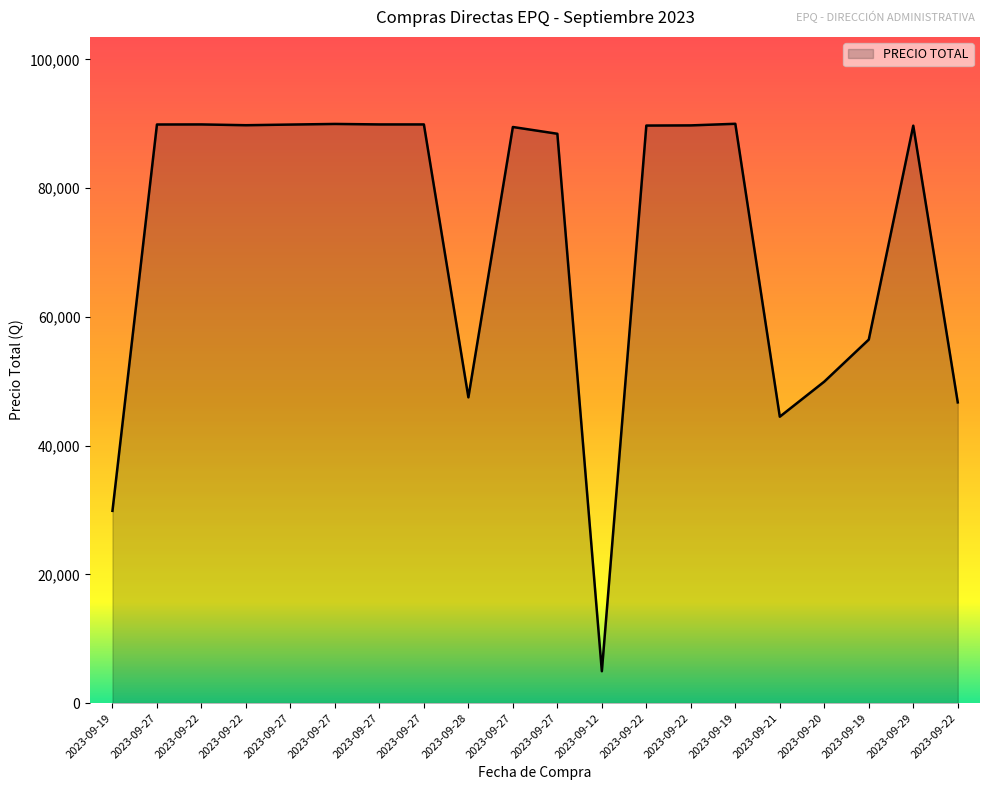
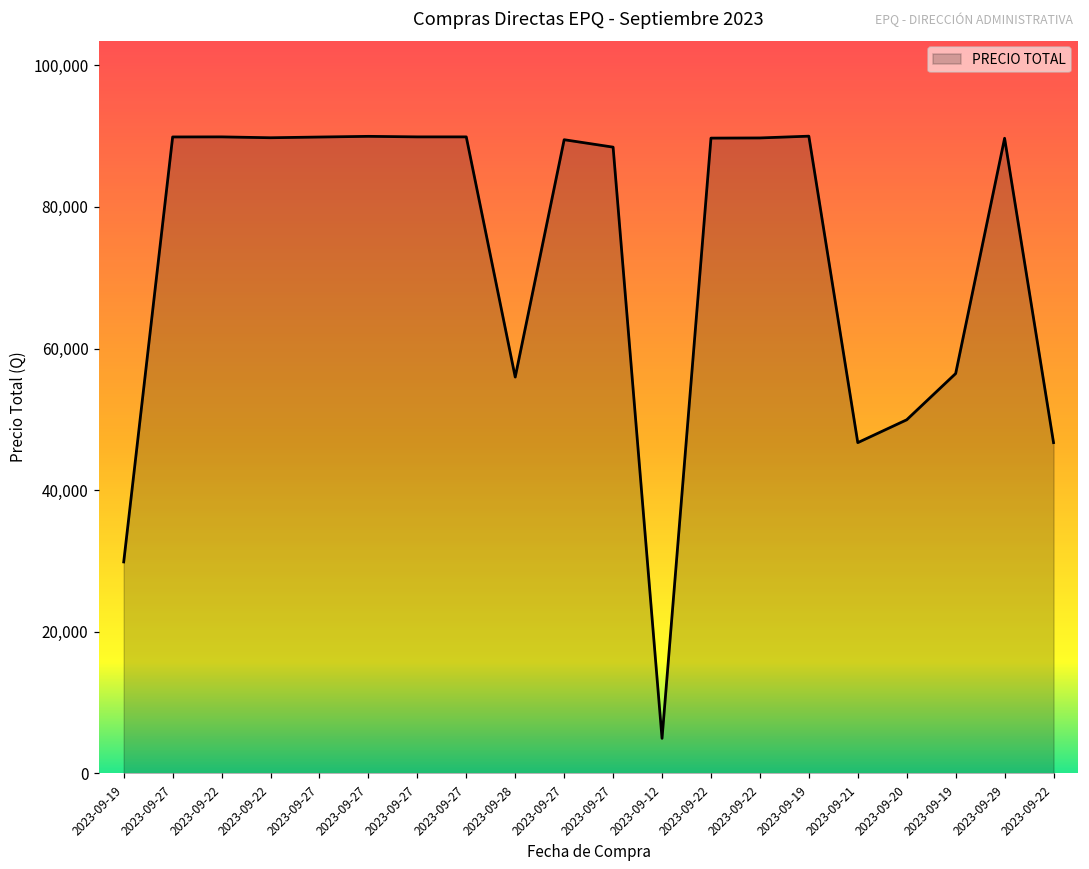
  {
-   "2023-09-28": "48,000",
+   "2023-09-28": "56,000",
    "2023-09-12": "5,000",
-   "2023-09-21": "44,000",
+   "2023-09-21": "47,000",
    "2023-09-20": "50,000",
    "2023-09-29": "90,000"
  }
